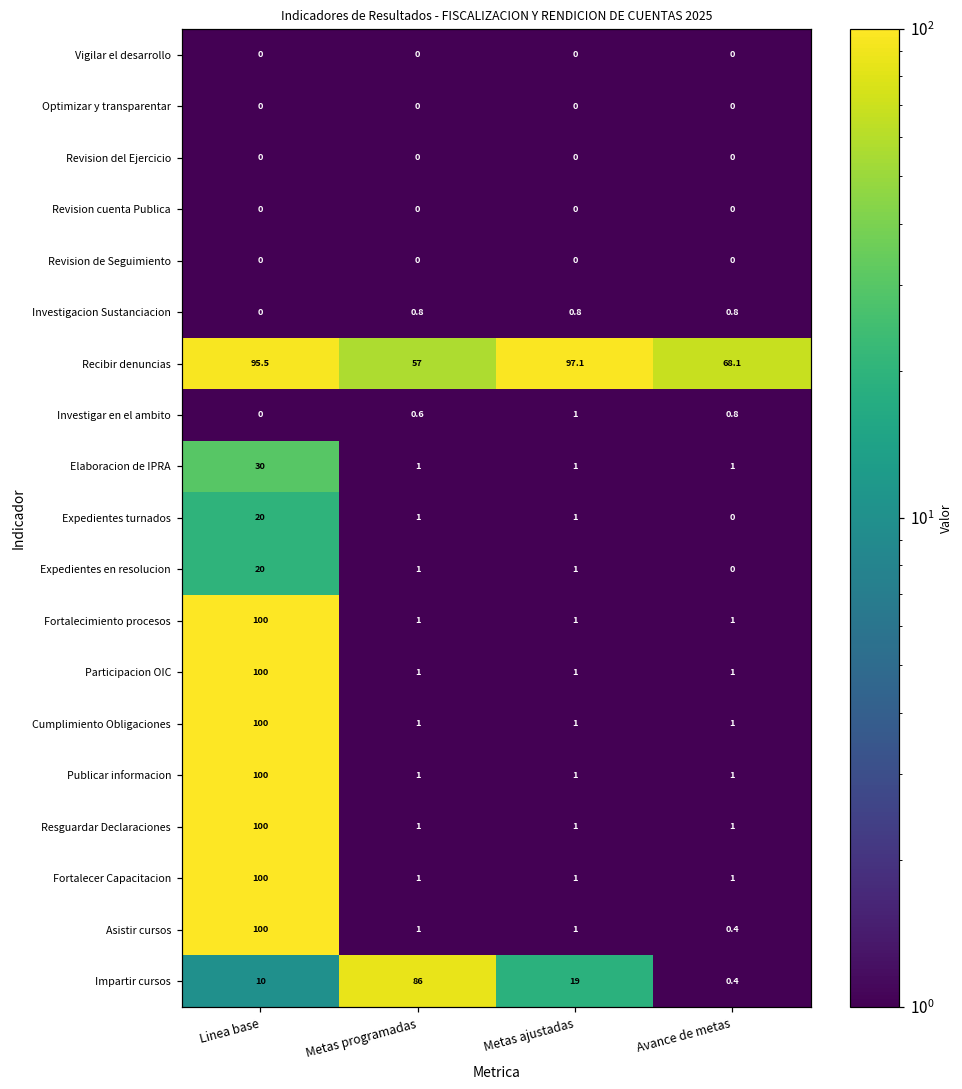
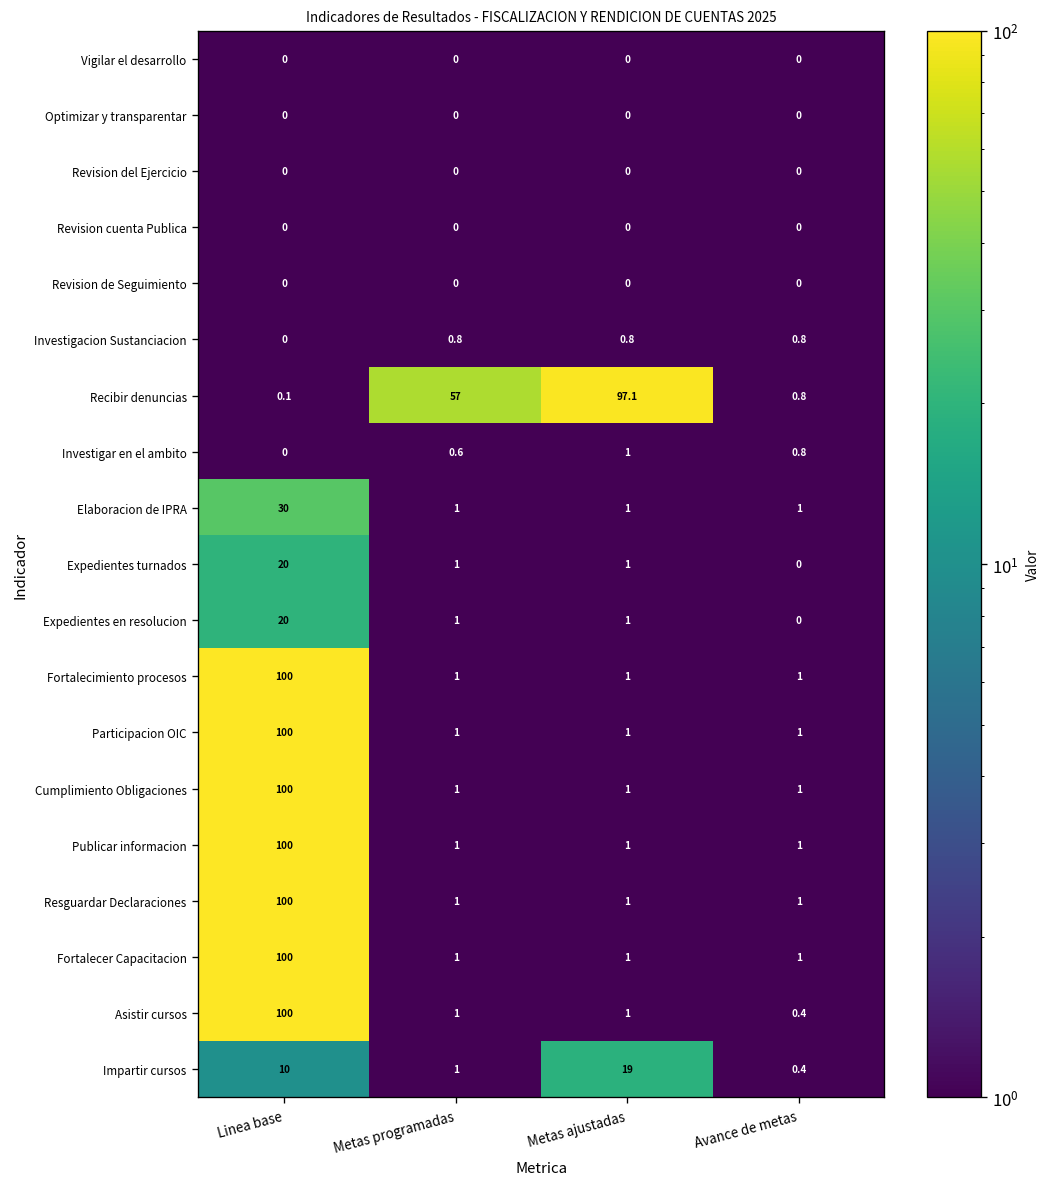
  {
    "Vigilar el desarrollo": {
      "Linea base": 0,
      "Metas programadas": 0,
      "Metas ajustadas": 0,
      "Avance de metas": 0
    },
    "Optimizar y transparentar": {
      "Linea base": 0,
      "Metas programadas": 0,
      "Metas ajustadas": 0,
      "Avance de metas": 0
    },
    "Revision del Ejercicio": {
      "Linea base": 0,
      "Metas programadas": 0,
      "Metas ajustadas": 0,
      "Avance de metas": 0
    },
    "Revision cuenta Publica": {
      "Linea base": 0,
      "Metas programadas": 0,
      "Metas ajustadas": 0,
      "Avance de metas": 0
    },
    "Revision de Seguimiento": {
      "Linea base": 0,
      "Metas programadas": 0,
      "Metas ajustadas": 0,
      "Avance de metas": 0
    },
    "Investigacion Sustanciacion": {
      "Linea base": 0,
      "Metas programadas": 0.8,
      "Metas ajustadas": 0.8,
      "Avance de metas": 0.8
    },
    "Recibir denuncias": {
-     "Linea base": 95.5,
+     "Linea base": 0.1,
      "Metas programadas": 57,
      "Metas ajustadas": 97.1,
-     "Avance de metas": 68.1
+     "Avance de metas": 0.8
    },
    "Investigar en el ambito": {
      "Linea base": 0,
      "Metas programadas": 0.6,
      "Metas ajustadas": 1,
      "Avance de metas": 0.8
    },
    "Elaboracion de IPRA": {
      "Linea base": 30,
      "Metas programadas": 1,
      "Metas ajustadas": 1,
      "Avance de metas": 1
    },
    "Expedientes turnados": {
      "Linea base": 20,
      "Metas programadas": 1,
      "Metas ajustadas": 1,
      "Avance de metas": 0
    },
    "Expedientes en resolucion": {
      "Linea base": 20,
      "Metas programadas": 1,
      "Metas ajustadas": 1,
      "Avance de metas": 0
    },
    "Fortalecimiento procesos": {
      "Linea base": 100,
      "Metas programadas": 1,
      "Metas ajustadas": 1,
      "Avance de metas": 1
    },
    "Participacion OIC": {
      "Linea base": 100,
      "Metas programadas": 1,
      "Metas ajustadas": 1,
      "Avance de metas": 1
    },
    "Cumplimiento Obligaciones": {
      "Linea base": 100,
      "Metas programadas": 1,
      "Metas ajustadas": 1,
      "Avance de metas": 1
    },
    "Publicar informacion": {
      "Linea base": 100,
      "Metas programadas": 1,
      "Metas ajustadas": 1,
      "Avance de metas": 1
    },
    "Resguardar Declaraciones": {
      "Linea base": 100,
      "Metas programadas": 1,
      "Metas ajustadas": 1,
      "Avance de metas": 1
    },
    "Fortalecer Capacitacion": {
      "Linea base": 100,
      "Metas programadas": 1,
      "Metas ajustadas": 1,
      "Avance de metas": 1
    },
    "Asistir cursos": {
      "Linea base": 100,
      "Metas programadas": 1,
      "Metas ajustadas": 1,
      "Avance de metas": 0.4
    },
    "Impartir cursos": {
      "Linea base": 10,
-     "Metas programadas": 86,
+     "Metas programadas": 1,
      "Metas ajustadas": 19,
      "Avance de metas": 0.4
    }
  }
